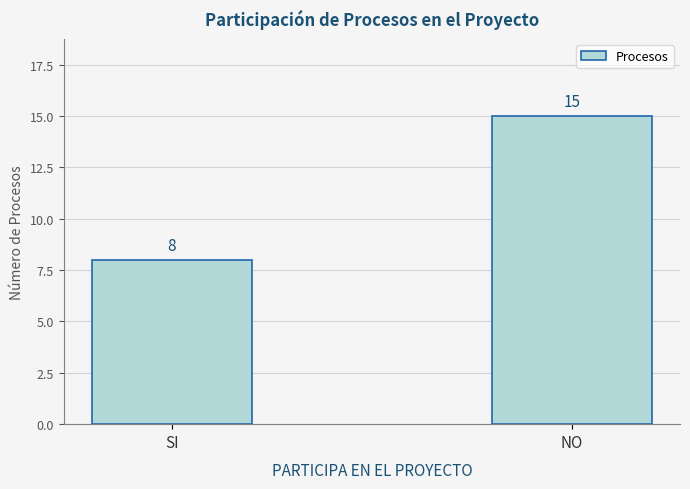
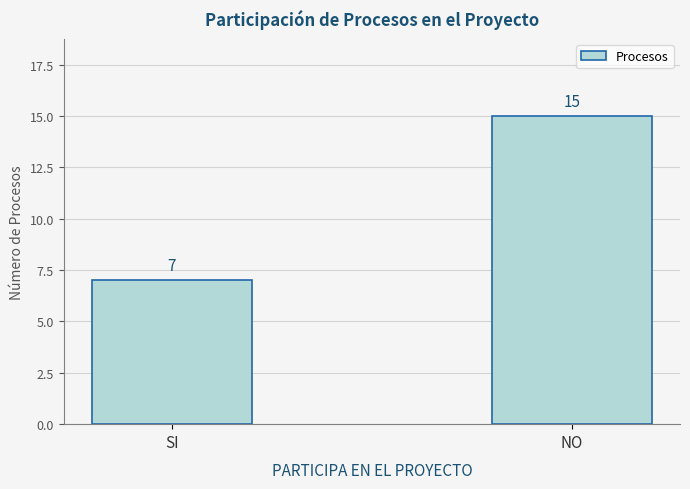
  {
-   "SI": 8,
+   "SI": 7,
    "NO": 15
  }
